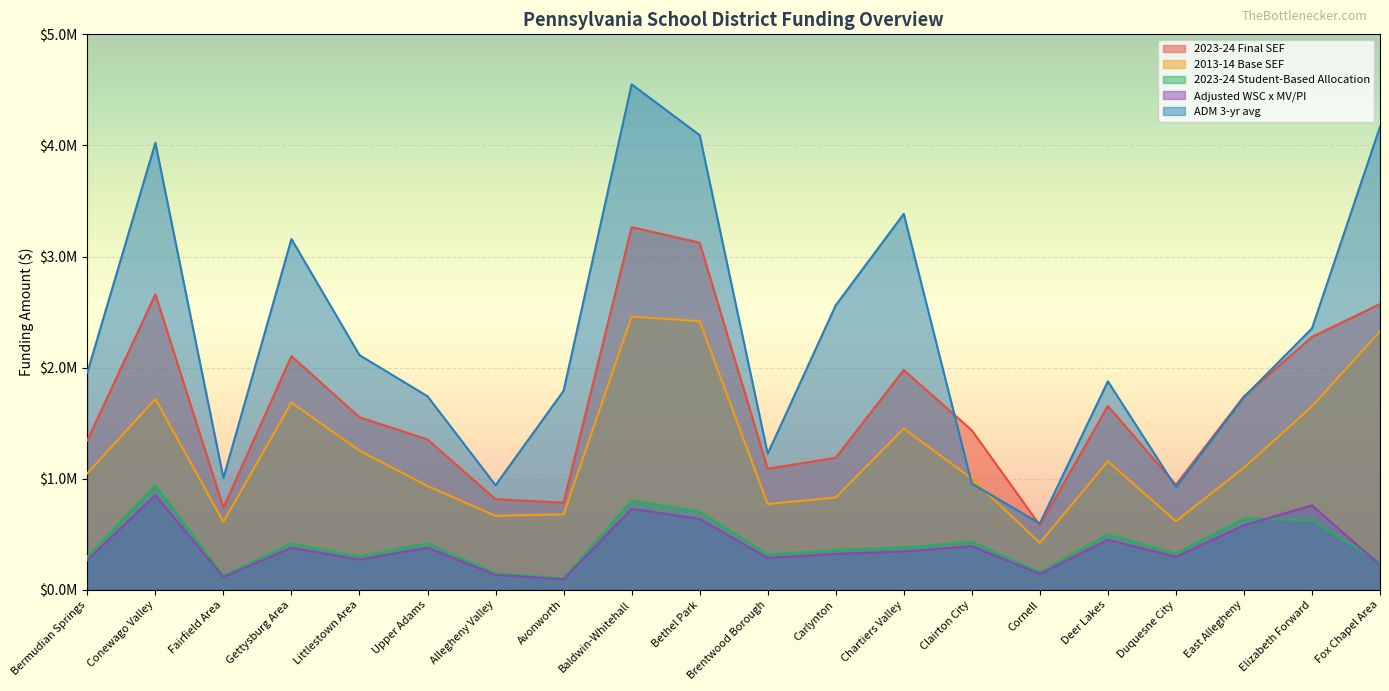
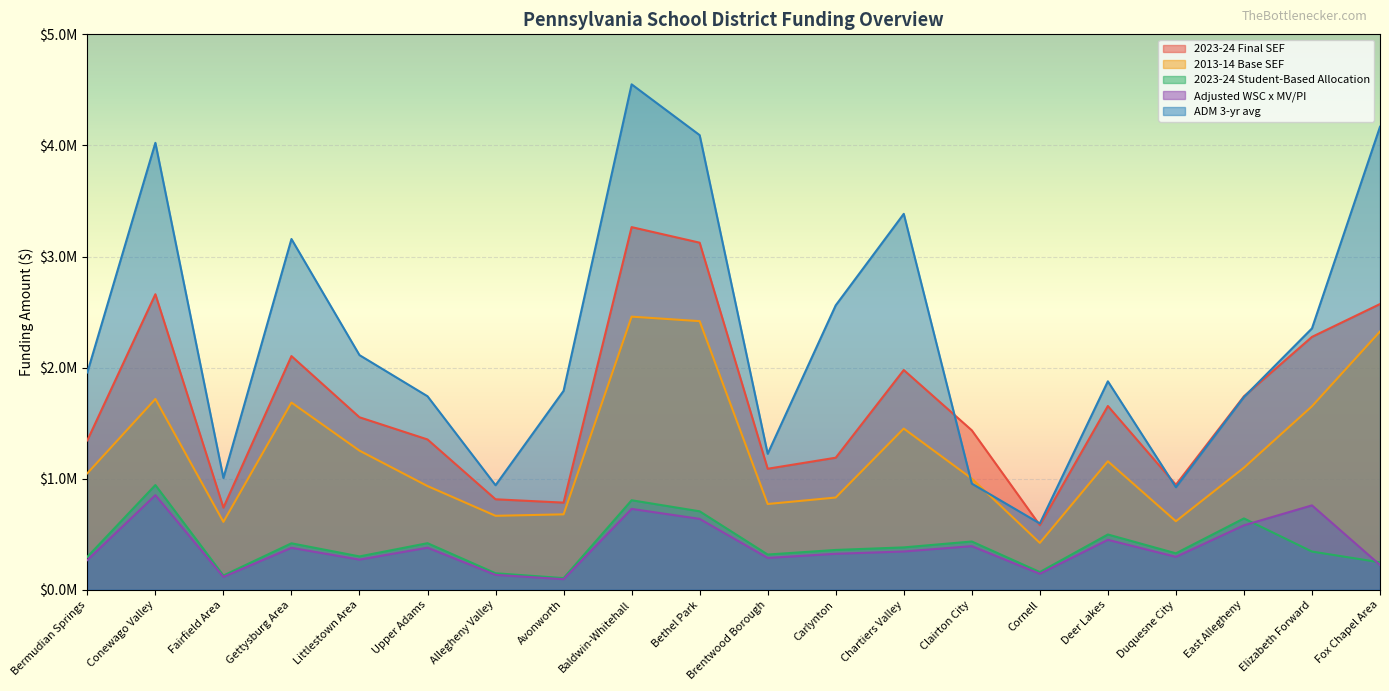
  {
    "2023-24 Final SEF": {
      "Bermudian Springs": "$1350000",
      "Conewago Valley": "$2660000",
      "Fairfield Area": "$740000",
      "Gettysburg Area": "$2100000",
      "Littlestown Area": "$1550000",
      "Upper Adams": "$1350000",
      "Allegheny Valley": "$810000",
      "Avonworth": "$780000",
      "Baldwin-Whitehall": "$3260000",
      "Bethel Park": "$3120000",
      "Brentwood Borough": "$1090000",
      "Carlynton": "$1190000",
      "Chartiers Valley": "$1980000",
      "Clairton City": "$1440000",
      "Deer Lakes": "$1650000",
      "Elizabeth Forward": "$2280000",
      "Fox Chapel Area": "$2570000"
    },
    "2013-14 Base SEF": {
      "Bermudian Springs": "$1050000",
      "Conewago Valley": "$1720000",
      "Fairfield Area": "$610000",
      "Gettysburg Area": "$1690000",
      "Littlestown Area": "$1250000",
      "Upper Adams": "$930000",
      "Allegheny Valley": "$670000",
      "Avonworth": "$680000",
      "Baldwin-Whitehall": "$2460000",
      "Bethel Park": "$2420000",
      "Brentwood Borough": "$770000",
      "Carlynton": "$830000",
      "Chartiers Valley": "$1450000",
      "Clairton City": "$1000000",
      "Cornell": "$420000",
      "Deer Lakes": "$1160000",
      "Duquesne City": "$620000",
      "East Allegheny": "$1100000",
      "Elizabeth Forward": "$1650000",
      "Fox Chapel Area": "$2320000"
    },
    "2023-24 Student-Based Allocation": {
      "Bermudian Springs": "$300000",
      "Conewago Valley": "$940000",
      "Gettysburg Area": "$420000",
      "Littlestown Area": "$300000",
      "Upper Adams": "$420000",
      "Baldwin-Whitehall": "$810000",
      "Bethel Park": "$710000",
      "Brentwood Borough": "$320000",
      "Carlynton": "$360000",
      "Chartiers Valley": "$380000",
      "Clairton City": "$430000",
      "Deer Lakes": "$500000",
      "Duquesne City": "$330000",
      "East Allegheny": "$640000",
-     "Elizabeth Forward": "$620000",
+     "Elizabeth Forward": "$340000",
      "Fox Chapel Area": "$250000"
    },
    "Adjusted WSC x MV/PI": {
      "Bermudian Springs": "$270000",
      "Conewago Valley": "$850000",
      "Gettysburg Area": "$380000",
      "Littlestown Area": "$270000",
      "Upper Adams": "$380000",
      "Baldwin-Whitehall": "$730000",
      "Bethel Park": "$640000",
      "Brentwood Borough": "$290000",
      "Carlynton": "$320000",
      "Chartiers Valley": "$340000",
      "Clairton City": "$390000",
      "Deer Lakes": "$450000",
      "Duquesne City": "$300000",
      "East Allegheny": "$580000",
      "Elizabeth Forward": "$760000",
      "Fox Chapel Area": "$220000"
    },
    "ADM 3-yr avg": {
      "Bermudian Springs": "$1960000",
      "Conewago Valley": "$4020000",
      "Fairfield Area": "$1010000",
      "Gettysburg Area": "$3160000",
      "Littlestown Area": "$2110000",
      "Upper Adams": "$1740000",
      "Allegheny Valley": "$940000",
      "Avonworth": "$1790000",
      "Baldwin-Whitehall": "$4550000",
      "Bethel Park": "$4090000",
      "Brentwood Borough": "$1220000",
      "Carlynton": "$2560000",
      "Chartiers Valley": "$3380000",
      "Clairton City": "$960000",
      "Deer Lakes": "$1880000",
      "Elizabeth Forward": "$2350000",
      "Fox Chapel Area": "$4170000"
    }
  }
